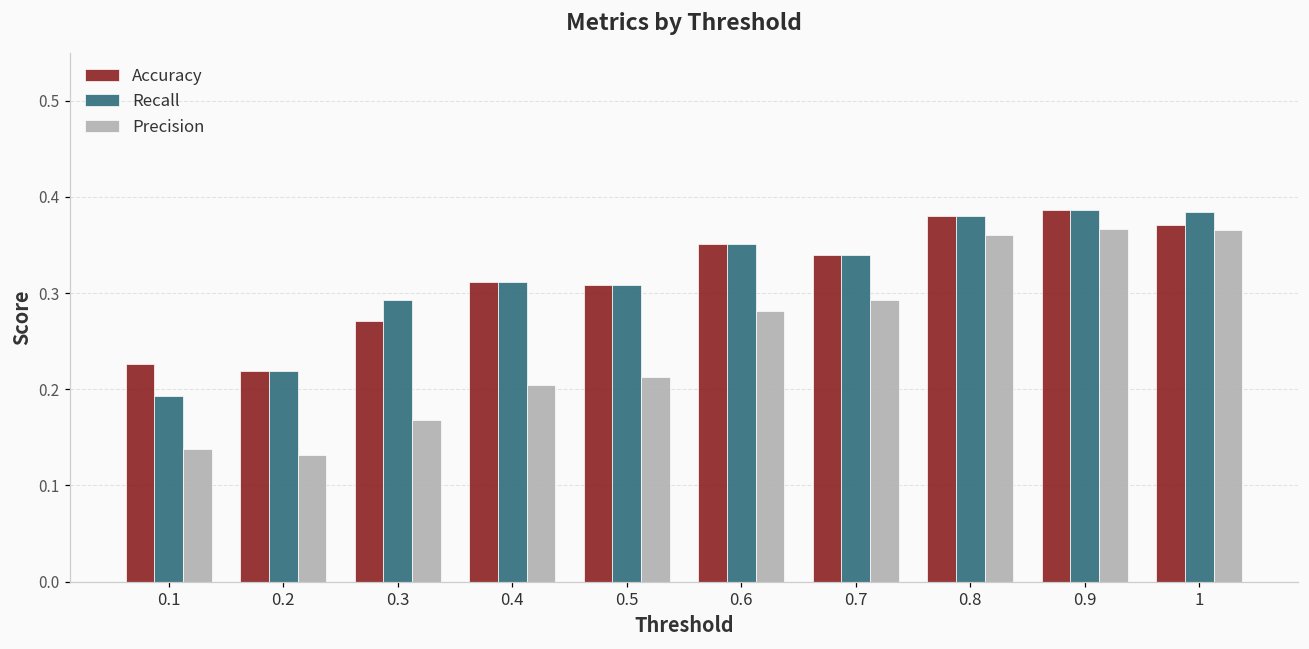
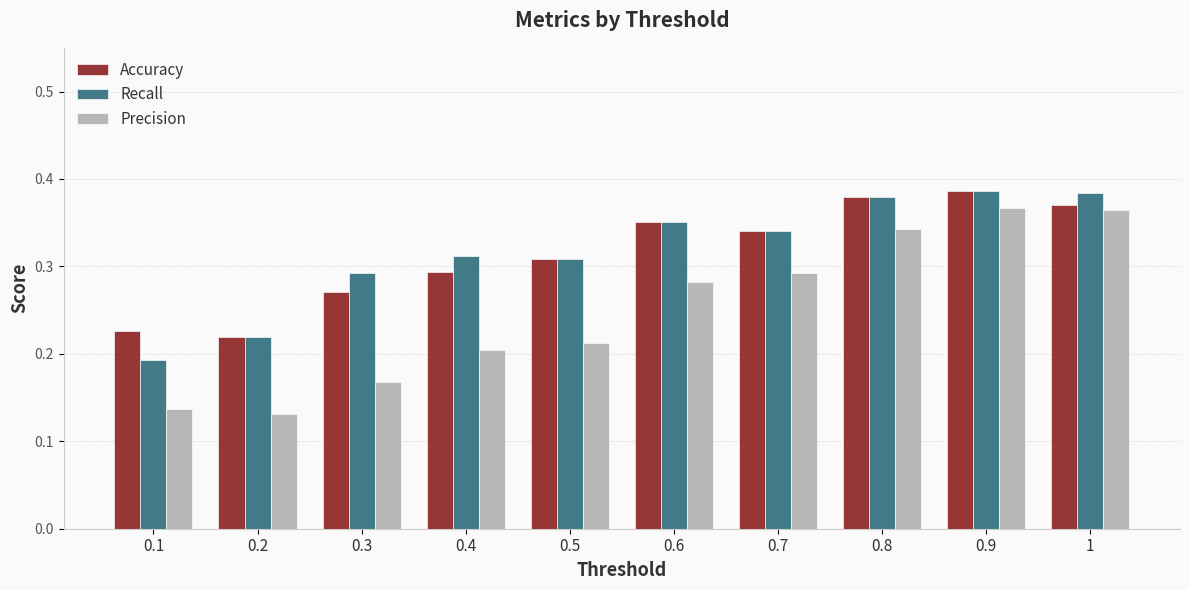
  {
    "Accuracy": {
      "0.1": 0.23,
      "0.2": 0.22,
      "0.3": 0.27,
-     "0.4": 0.31,
+     "0.4": 0.29,
      "0.5": 0.31,
      "0.6": 0.35,
      "0.7": 0.34,
      "0.8": 0.38,
      "0.9": 0.39,
      "1": 0.37
    },
    "Recall": {
      "0.1": 0.19,
      "0.2": 0.22,
      "0.3": 0.29,
      "0.4": 0.31,
      "0.5": 0.31,
      "0.6": 0.35,
      "0.7": 0.34,
      "0.8": 0.38,
      "0.9": 0.39,
      "1": 0.38
    },
    "Precision": {
      "0.1": 0.14,
      "0.2": 0.13,
      "0.3": 0.17,
      "0.4": 0.20,
      "0.5": 0.21,
      "0.6": 0.28,
      "0.7": 0.29,
-     "0.8": 0.36,
+     "0.8": 0.34,
      "0.9": 0.37,
      "1": 0.37
    }
  }
